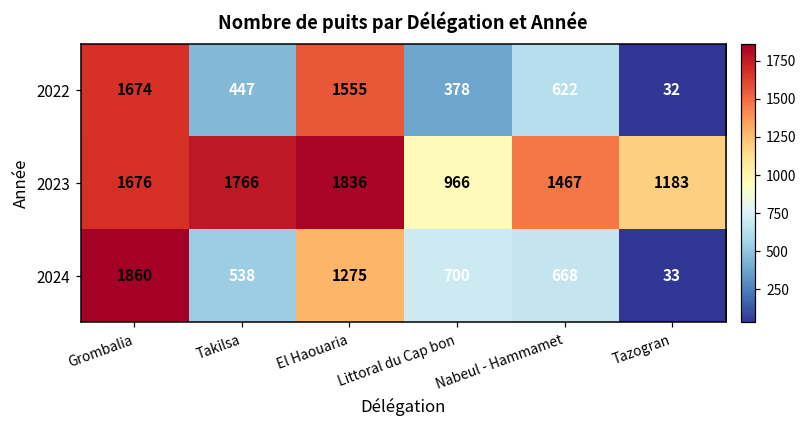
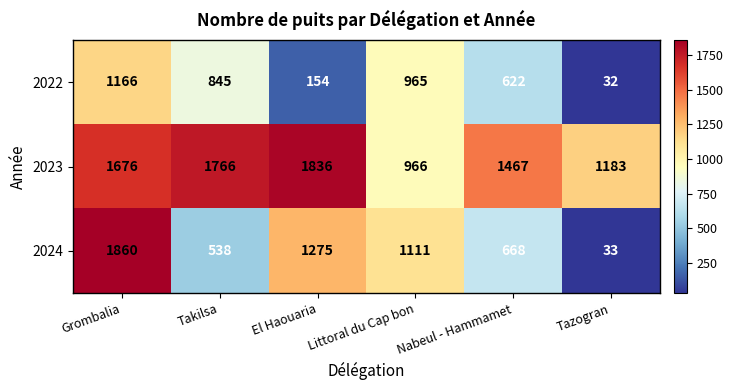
  {
    "2022": {
-     "Grombalia": 1674,
-     "Takilsa": 447,
-     "El Haouaria": 1555,
-     "Littoral du Cap bon": 378,
+     "Grombalia": 1166,
+     "Takilsa": 845,
+     "El Haouaria": 154,
+     "Littoral du Cap bon": 965,
      "Nabeul - Hammamet": 622,
      "Tazogran": 32
    },
    "2023": {
      "Grombalia": 1676,
      "Takilsa": 1766,
      "El Haouaria": 1836,
      "Littoral du Cap bon": 966,
      "Nabeul - Hammamet": 1467,
      "Tazogran": 1183
    },
    "2024": {
      "Grombalia": 1860,
      "Takilsa": 538,
      "El Haouaria": 1275,
-     "Littoral du Cap bon": 700,
+     "Littoral du Cap bon": 1111,
      "Nabeul - Hammamet": 668,
      "Tazogran": 33
    }
  }
